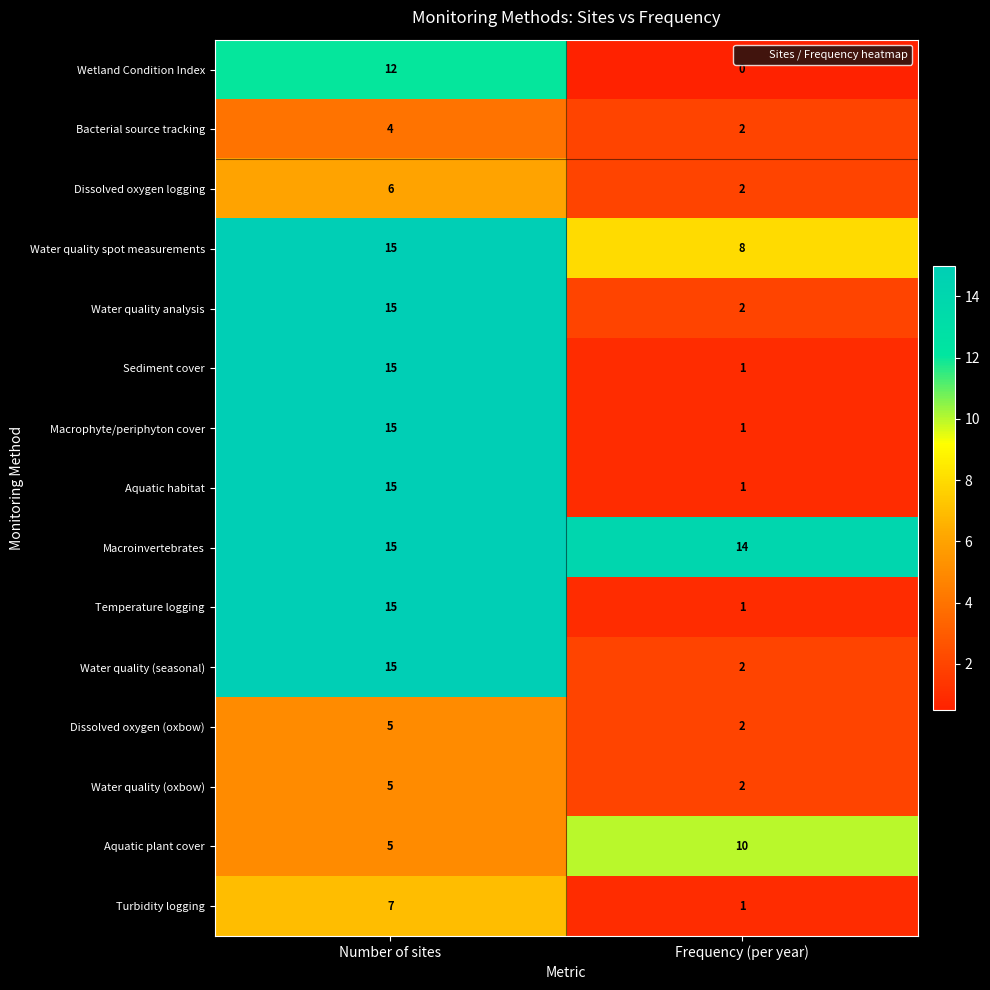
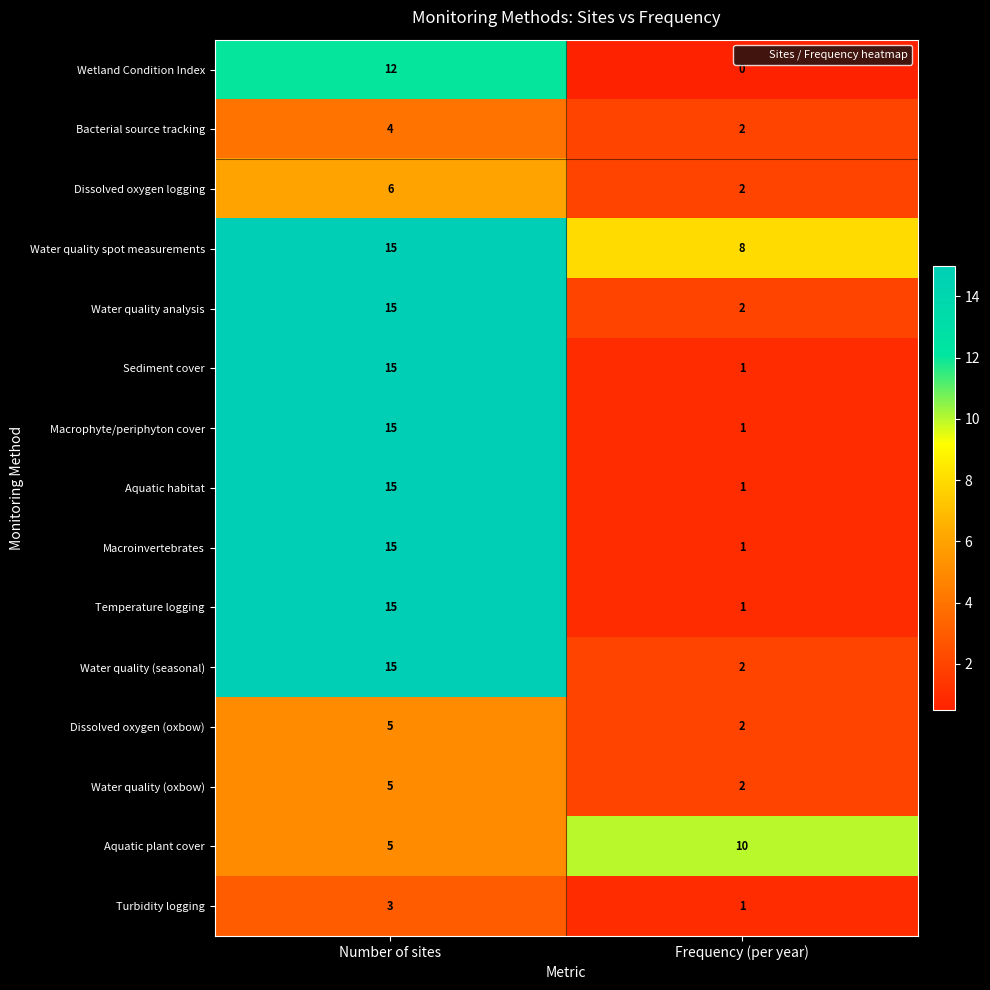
  {
    "Wetland Condition Index": {
      "Number of sites": 12
    },
    "Bacterial source tracking": {
      "Number of sites": 4,
      "Frequency (per year)": 2
    },
    "Dissolved oxygen logging": {
      "Number of sites": 6,
      "Frequency (per year)": 2
    },
    "Water quality spot measurements": {
      "Number of sites": 15,
      "Frequency (per year)": 8
    },
    "Water quality analysis": {
      "Number of sites": 15,
      "Frequency (per year)": 2
    },
    "Sediment cover": {
      "Number of sites": 15,
      "Frequency (per year)": 1
    },
    "Macrophyte/periphyton cover": {
      "Number of sites": 15,
      "Frequency (per year)": 1
    },
    "Aquatic habitat": {
      "Number of sites": 15,
      "Frequency (per year)": 1
    },
    "Macroinvertebrates": {
      "Number of sites": 15,
-     "Frequency (per year)": 14
+     "Frequency (per year)": 1
    },
    "Temperature logging": {
      "Number of sites": 15,
      "Frequency (per year)": 1
    },
    "Water quality (seasonal)": {
      "Number of sites": 15,
      "Frequency (per year)": 2
    },
    "Dissolved oxygen (oxbow)": {
      "Number of sites": 5,
      "Frequency (per year)": 2
    },
    "Water quality (oxbow)": {
      "Number of sites": 5,
      "Frequency (per year)": 2
    },
    "Aquatic plant cover": {
      "Number of sites": 5,
      "Frequency (per year)": 10
    },
    "Turbidity logging": {
-     "Number of sites": 7,
+     "Number of sites": 3,
      "Frequency (per year)": 1
    }
  }
